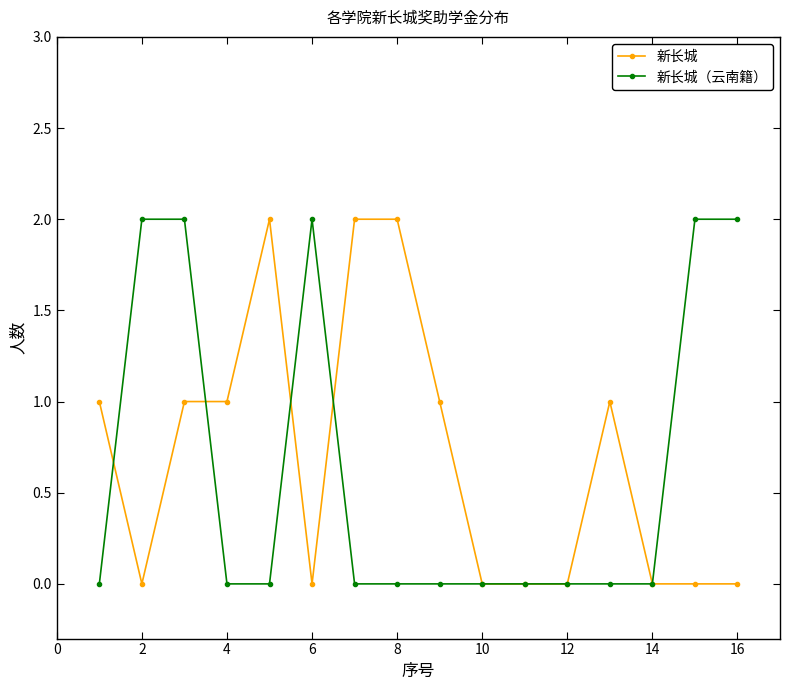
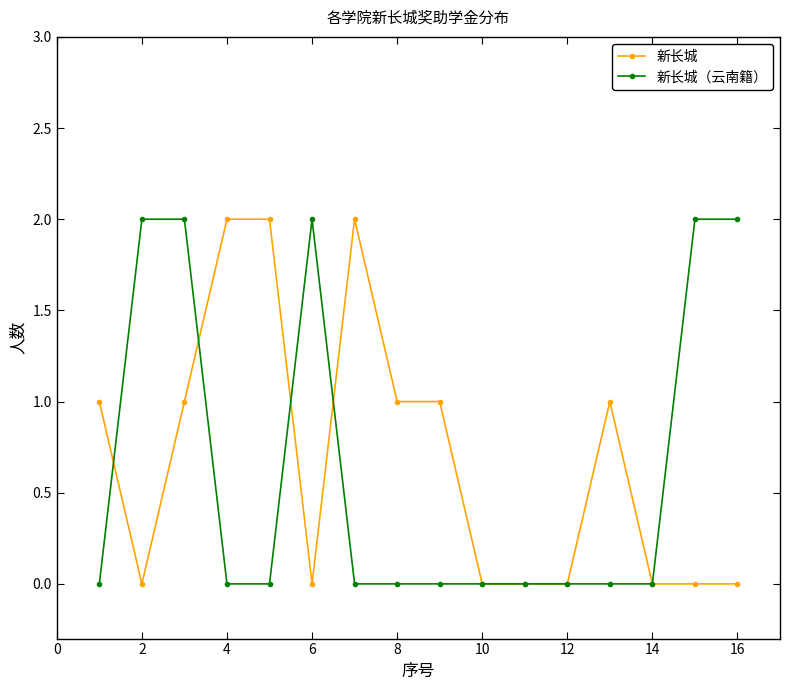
  {
    "新长城": {
      "2": 0,
-     "4": 1,
+     "4": 2,
      "6": 0,
-     "8": 2,
+     "8": 1,
      "16": 0
    },
    "新长城（云南籍）": {
      "2": 2,
      "4": 0,
      "6": 2,
      "8": 0,
      "16": 2
    }
  }
